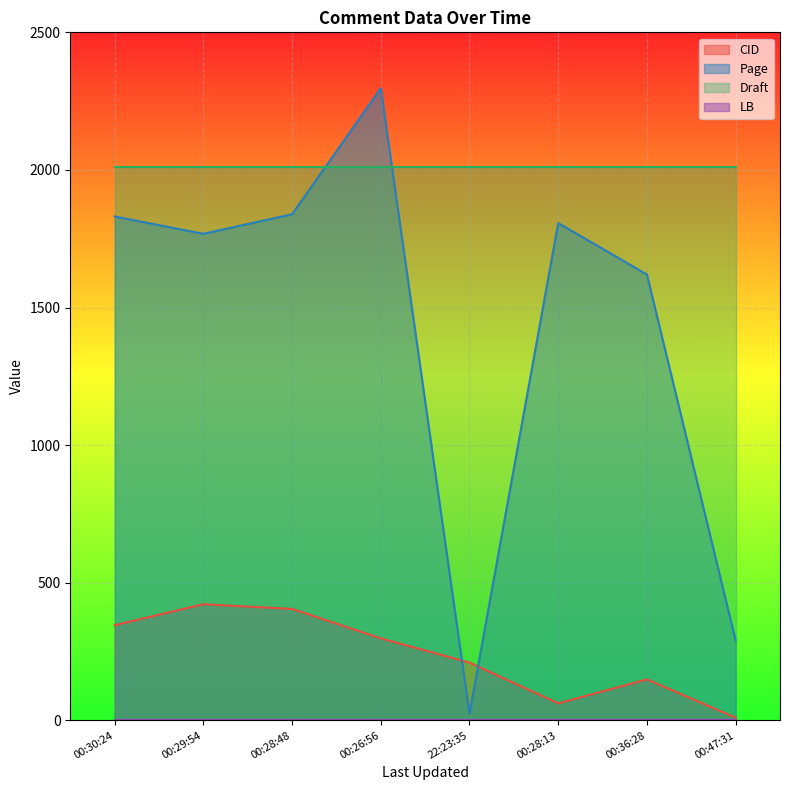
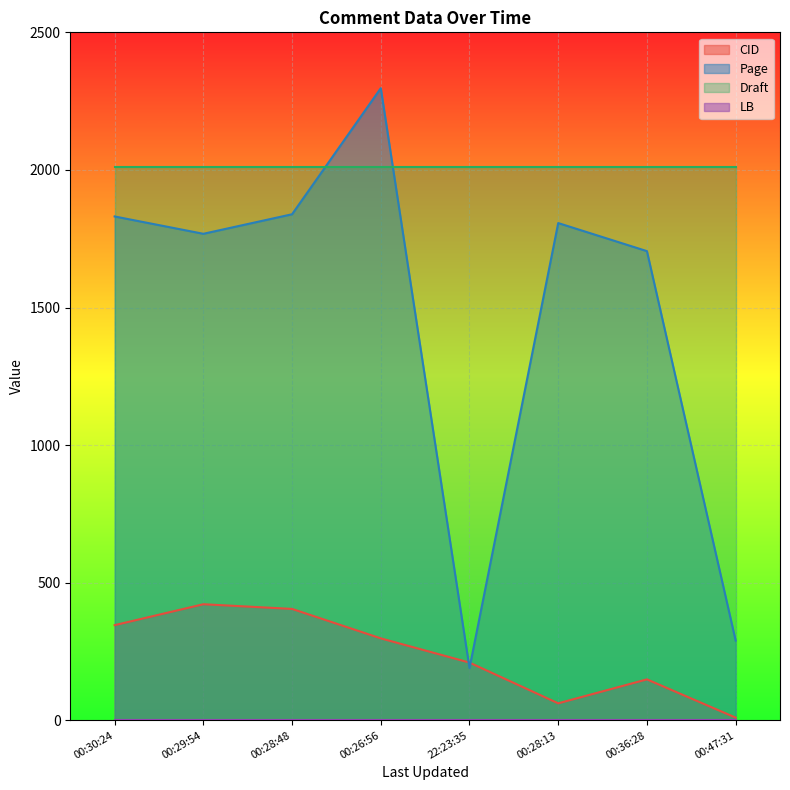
  {
    "CID": {
      "00:30:24": 350,
      "00:29:54": 420,
      "00:28:48": 410,
      "00:26:56": 300,
      "22:23:35": 210,
      "00:28:13": 60,
      "00:36:28": 150,
      "00:47:31": 10
    },
    "Page": {
      "00:30:24": 1830,
      "00:29:54": 1770,
      "00:28:48": 1840,
      "00:26:56": 2300,
-     "22:23:35": 20,
+     "22:23:35": 190,
      "00:28:13": 1810,
-     "00:36:28": 1620,
+     "00:36:28": 1710,
      "00:47:31": 290
    },
    "Draft": {
      "00:30:24": 2010,
      "00:29:54": 2010,
      "00:28:48": 2010,
      "00:26:56": 2010,
      "22:23:35": 2010,
      "00:28:13": 2010,
      "00:36:28": 2010,
      "00:47:31": 2010
    },
    "LB": {
      "00:30:24": 0,
      "00:29:54": 0,
      "00:28:48": 0,
      "00:26:56": 0,
      "22:23:35": 0,
      "00:28:13": 0,
      "00:36:28": 0,
      "00:47:31": 0
    }
  }
